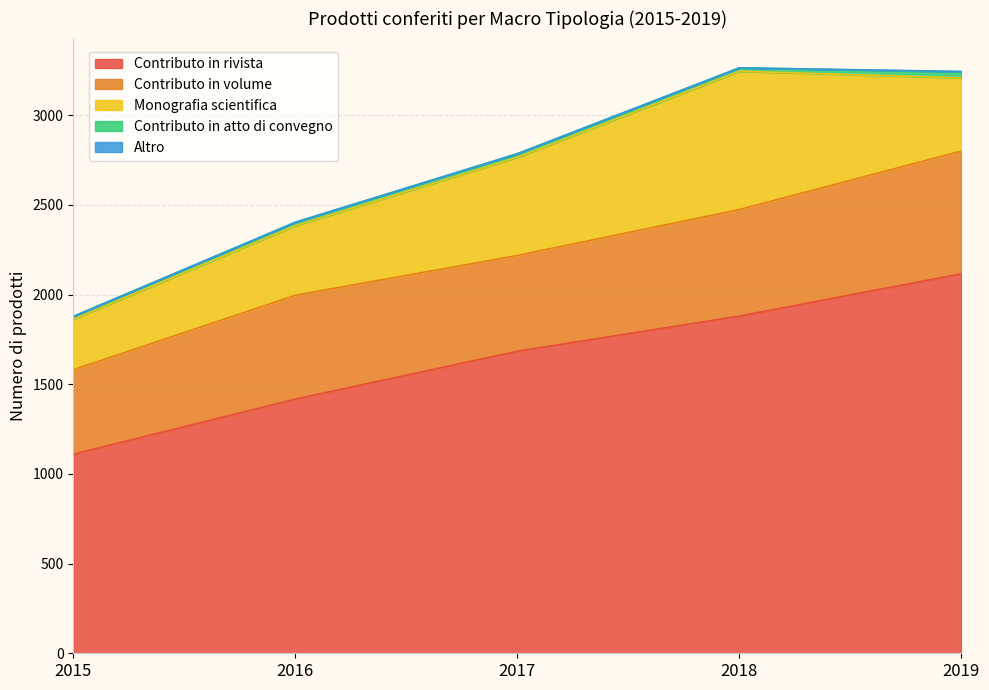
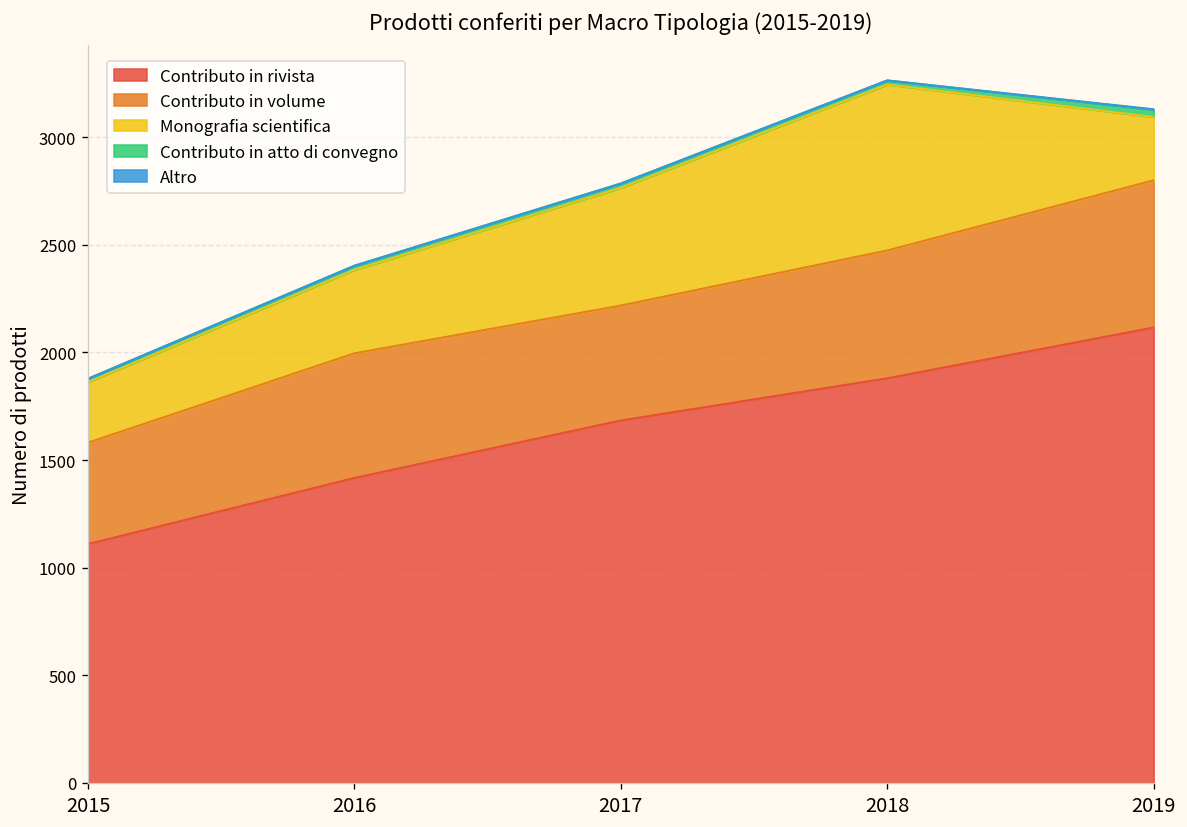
  {
    "Monografia scientifica": {
      "2015": 280,
      "2016": 390,
      "2017": 550,
      "2018": 770,
-     "2019": 410
+     "2019": 290
    },
    "Altro": {
      "2019": 30
    }
  }
